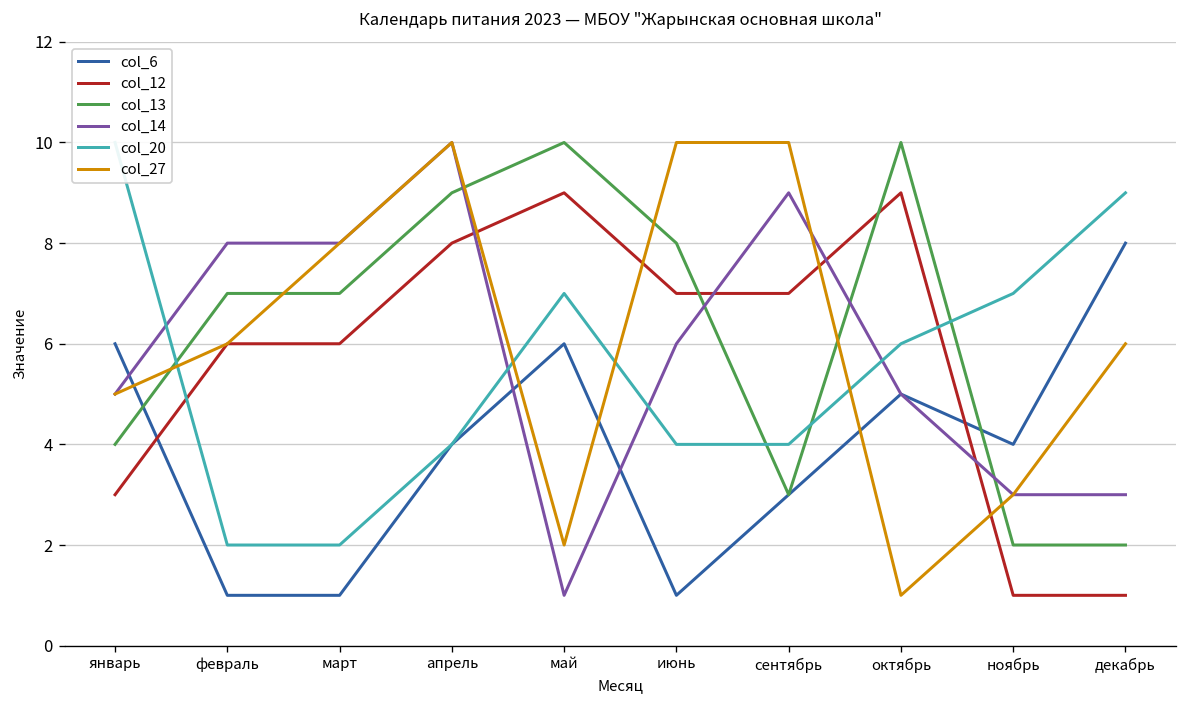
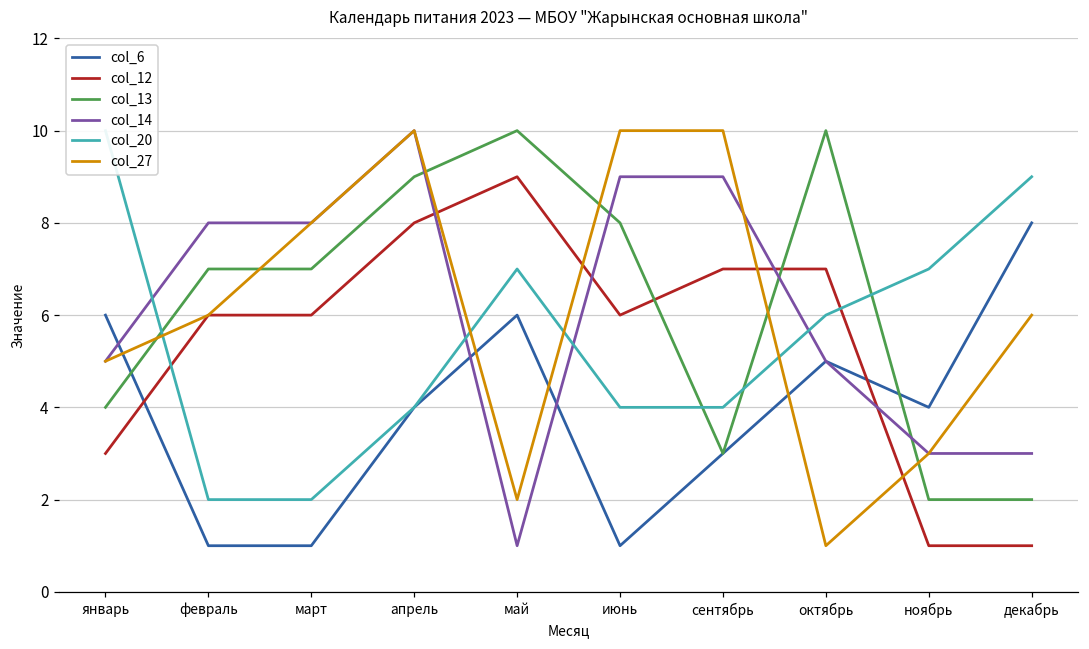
  {
    "col_6": {
      "январь": 6,
      "февраль": 1,
      "март": 1,
      "май": 6,
      "июнь": 1,
      "ноябрь": 4,
      "декабрь": 8
    },
    "col_12": {
      "январь": 3,
      "март": 6,
      "апрель": 8,
      "май": 9,
-     "июнь": 7,
+     "июнь": 6,
      "сентябрь": 7,
-     "октябрь": 9,
+     "октябрь": 7,
      "ноябрь": 1,
      "декабрь": 1
    },
    "col_13": {
      "январь": 4,
      "февраль": 7,
      "март": 7,
      "апрель": 9,
      "май": 10,
      "июнь": 8,
      "октябрь": 10,
      "ноябрь": 2,
      "декабрь": 2
    },
    "col_14": {
      "февраль": 8,
      "май": 1,
-     "июнь": 6,
+     "июнь": 9,
      "сентябрь": 9,
      "декабрь": 3
    },
    "col_20": {
      "февраль": 2,
      "март": 2,
      "май": 7,
      "июнь": 4,
      "сентябрь": 4,
      "октябрь": 6,
      "ноябрь": 7,
      "декабрь": 9
    },
    "col_27": {
      "май": 2,
      "июнь": 10,
      "сентябрь": 10,
      "октябрь": 1,
      "декабрь": 6
    }
  }
